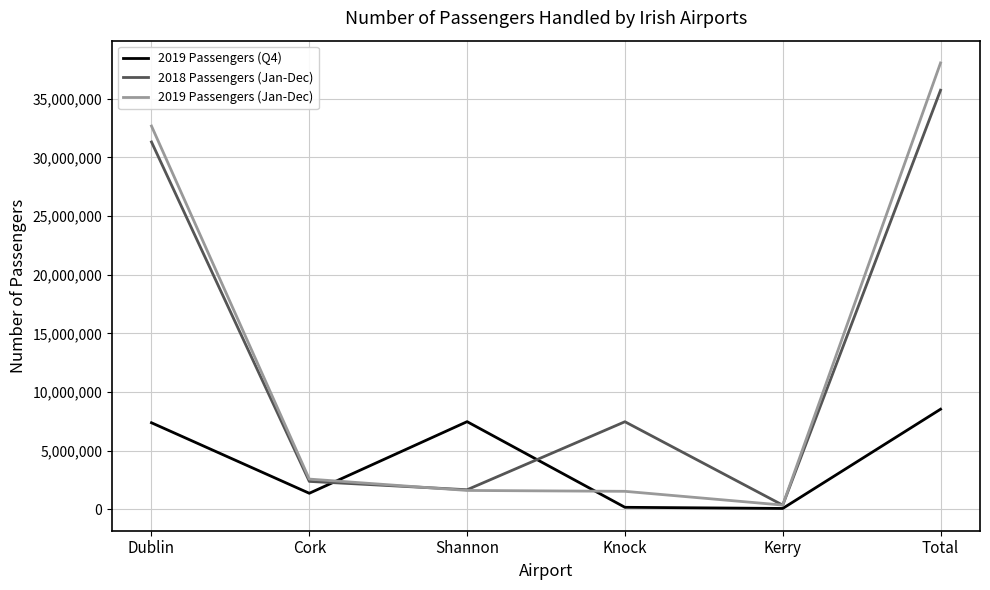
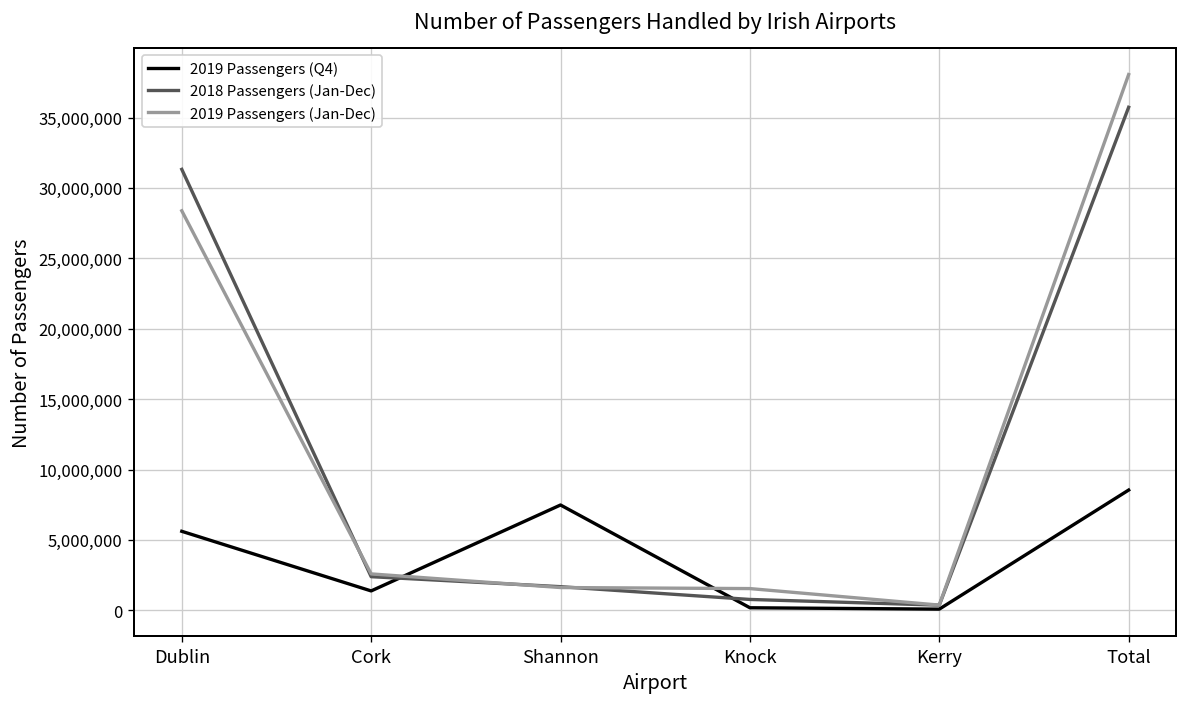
  {
    "2019 Passengers (Q4)": {
-     "Dublin": "7,400,000",
+     "Dublin": "5,600,000",
      "Cork": "1,400,000",
      "Shannon": "7,500,000",
      "Knock": "200,000",
      "Kerry": "100,000",
      "Total": "8,500,000"
    },
    "2018 Passengers (Jan-Dec)": {
      "Dublin": "31,300,000",
-     "Knock": "7,500,000",
+     "Knock": "800,000",
      "Total": "35,700,000"
    },
    "2019 Passengers (Jan-Dec)": {
-     "Dublin": "32,700,000",
+     "Dublin": "28,400,000",
      "Knock": "1,500,000",
      "Total": "38,100,000"
    }
  }
